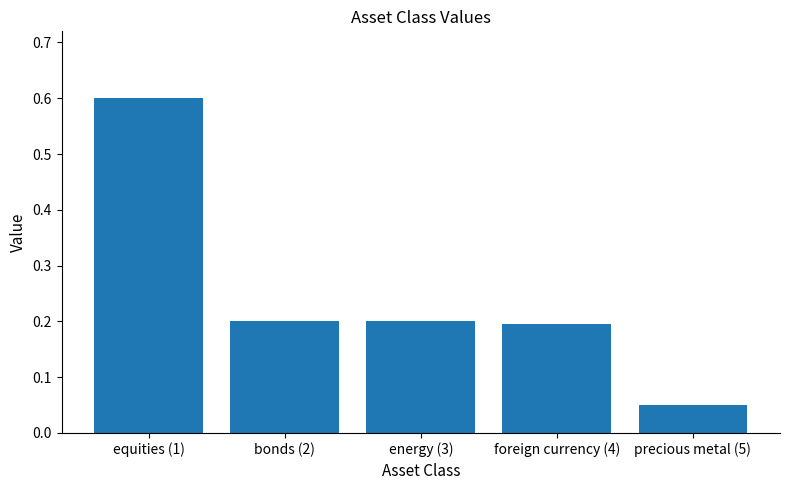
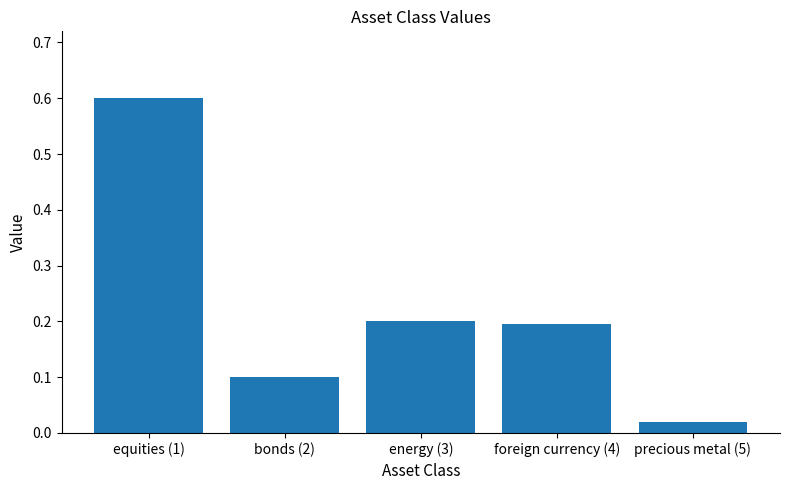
  {
    "equities (1)": 0.60,
-   "bonds (2)": 0.2,
+   "bonds (2)": 0.1,
    "energy (3)": 0.20,
    "foreign currency (4)": 0.20,
-   "precious metal (5)": 0.05
+   "precious metal (5)": 0.02
  }
